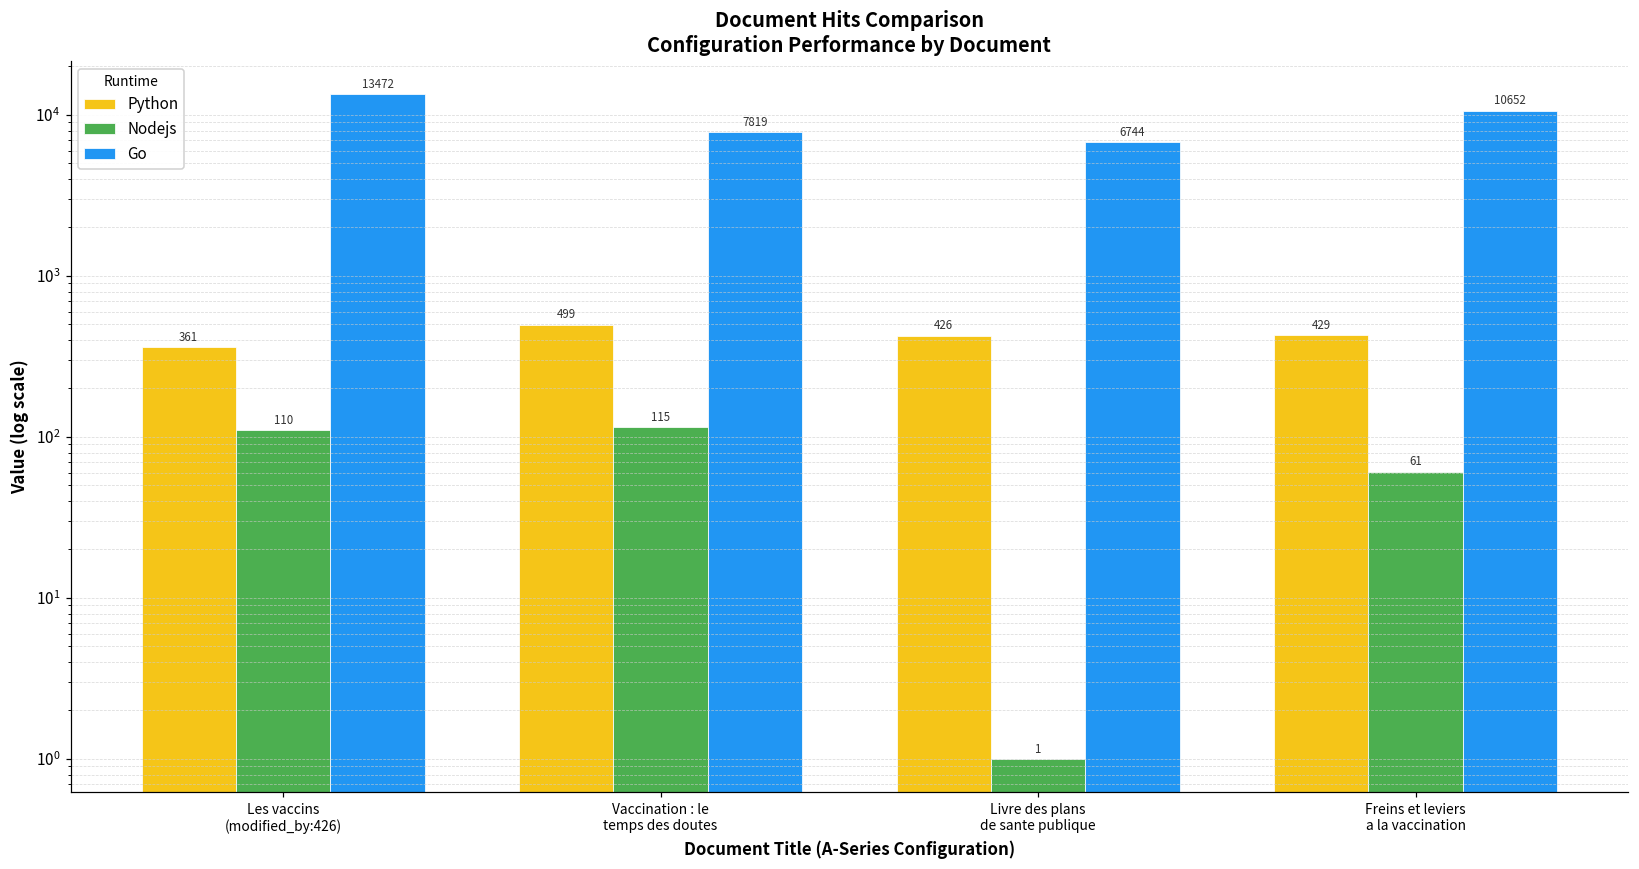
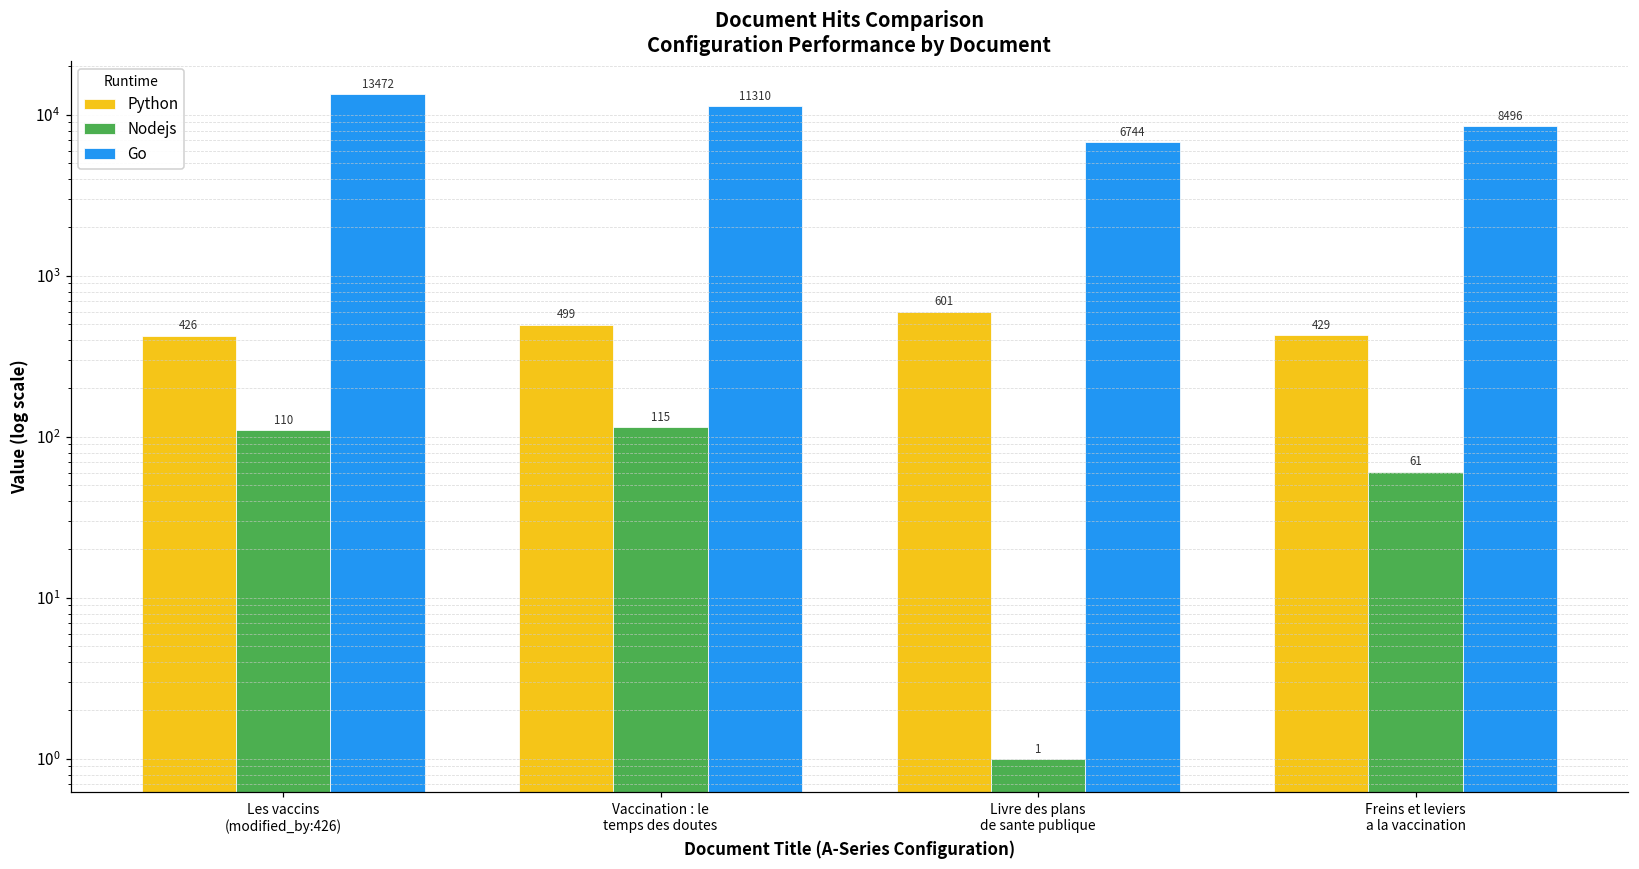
  {
    "Python": {
-     "Les vaccins (modified_by:426)": 361,
+     "Les vaccins (modified_by:426)": 426,
      "Vaccination : le temps des doutes": 499,
-     "Livre des plans de sante publique": 426,
+     "Livre des plans de sante publique": 601,
      "Freins et leviers a la vaccination": 429
    },
    "Nodejs": {
      "Les vaccins (modified_by:426)": 110,
      "Vaccination : le temps des doutes": 115,
      "Livre des plans de sante publique": 1,
      "Freins et leviers a la vaccination": 61
    },
    "Go": {
      "Les vaccins (modified_by:426)": 13472,
-     "Vaccination : le temps des doutes": 7819,
+     "Vaccination : le temps des doutes": 11310,
      "Livre des plans de sante publique": 6744,
-     "Freins et leviers a la vaccination": 10652
+     "Freins et leviers a la vaccination": 8496
    }
  }
